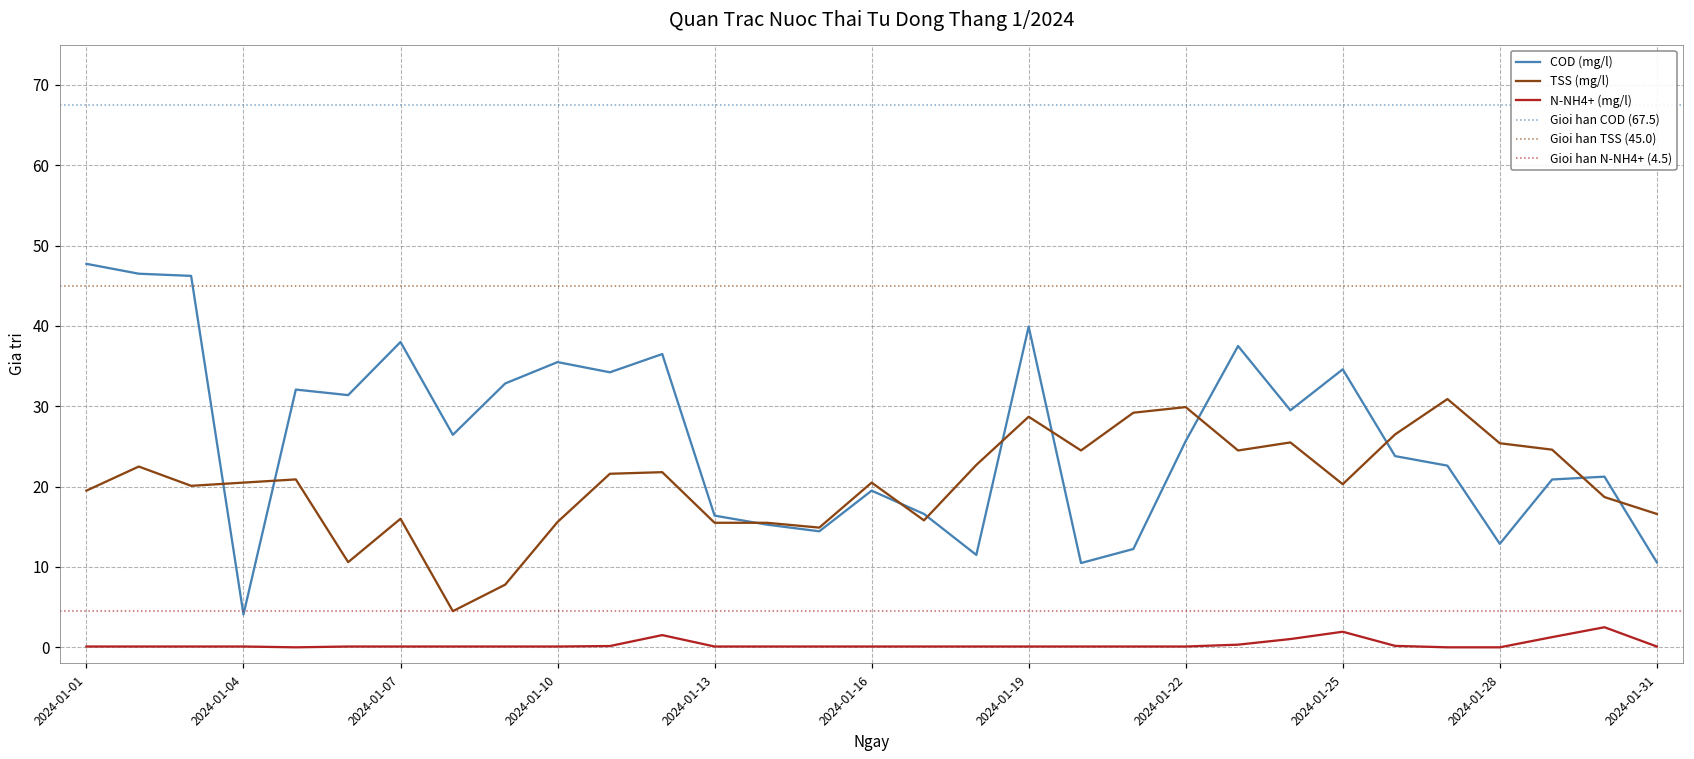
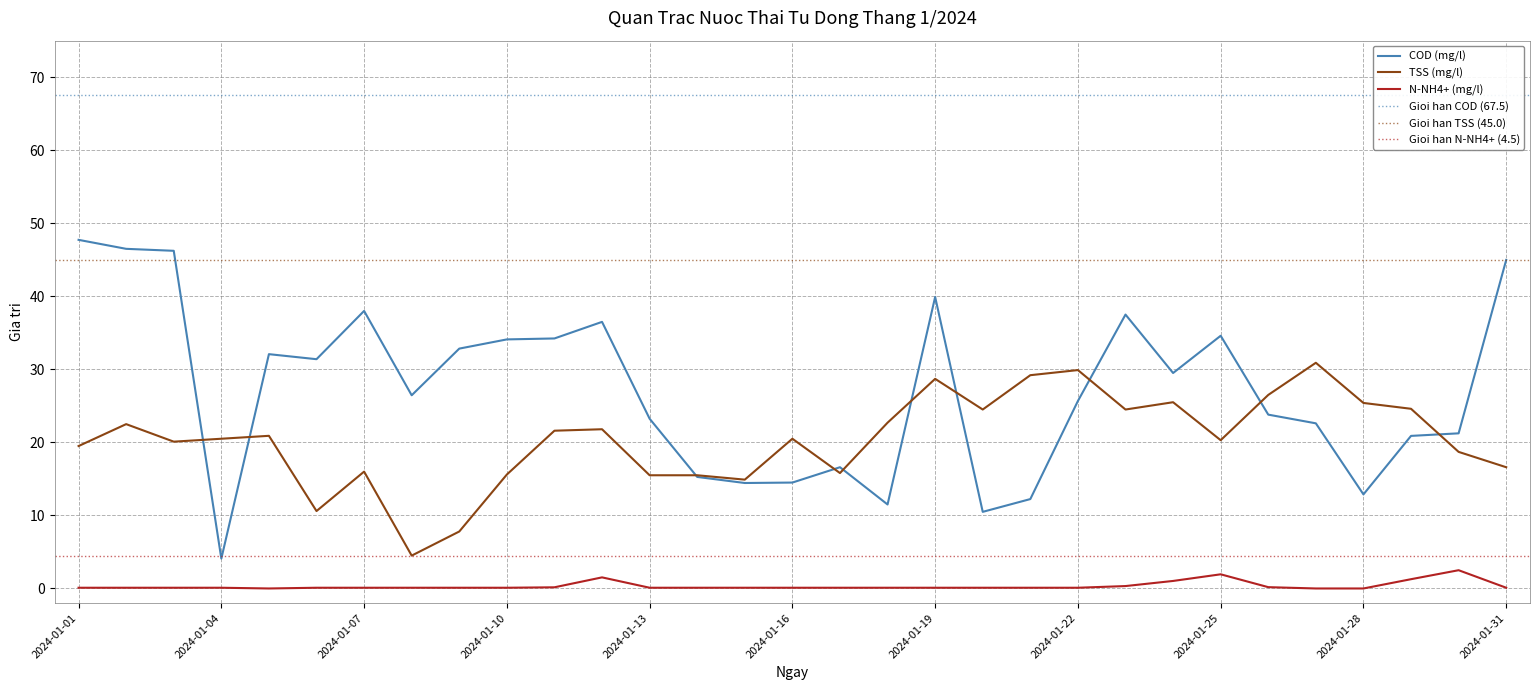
  {
    "COD (mg/l)": {
      "2024-01-01": 48,
      "2024-01-04": 4,
      "2024-01-07": 38,
-     "2024-01-10": 36,
-     "2024-01-13": 16,
-     "2024-01-16": 20,
+     "2024-01-10": 34,
+     "2024-01-13": 23,
+     "2024-01-16": 15,
      "2024-01-19": 40,
      "2024-01-22": 26,
      "2024-01-25": 35,
      "2024-01-28": 13,
-     "2024-01-31": 11
+     "2024-01-31": 45
    }
  }
